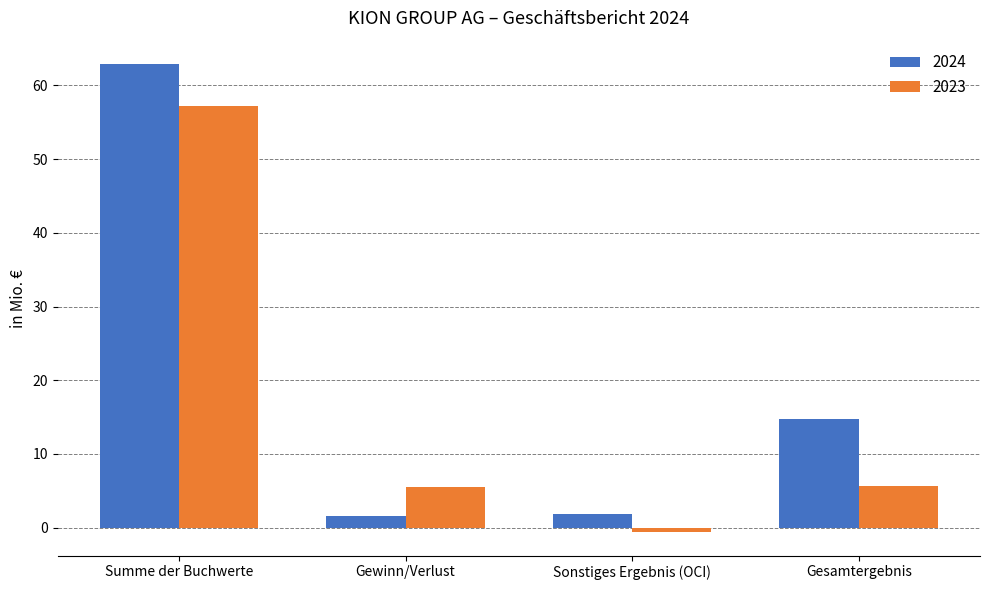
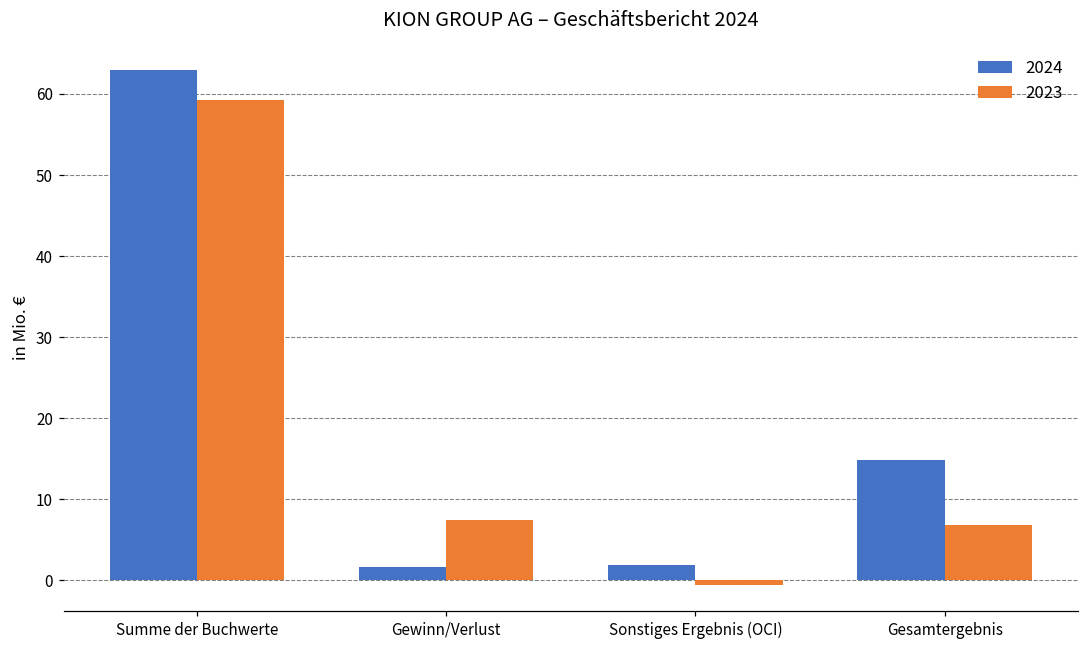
  {
    "2024": {
      "Summe der Buchwerte": 63,
      "Gewinn/Verlust": 2,
      "Sonstiges Ergebnis (OCI)": 2,
      "Gesamtergebnis": 15
    },
    "2023": {
-     "Summe der Buchwerte": 57,
-     "Gewinn/Verlust": 6,
+     "Summe der Buchwerte": 59,
+     "Gewinn/Verlust": 7,
      "Sonstiges Ergebnis (OCI)": -1,
-     "Gesamtergebnis": 6
+     "Gesamtergebnis": 7
    }
  }
